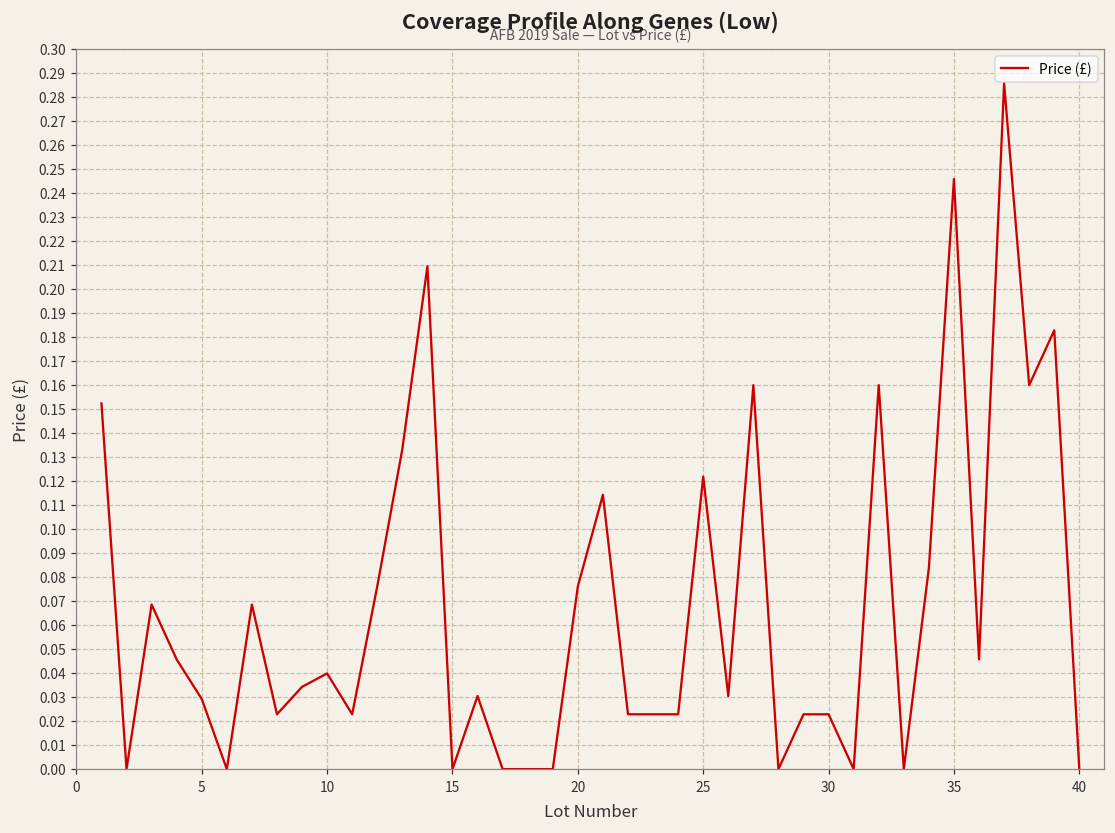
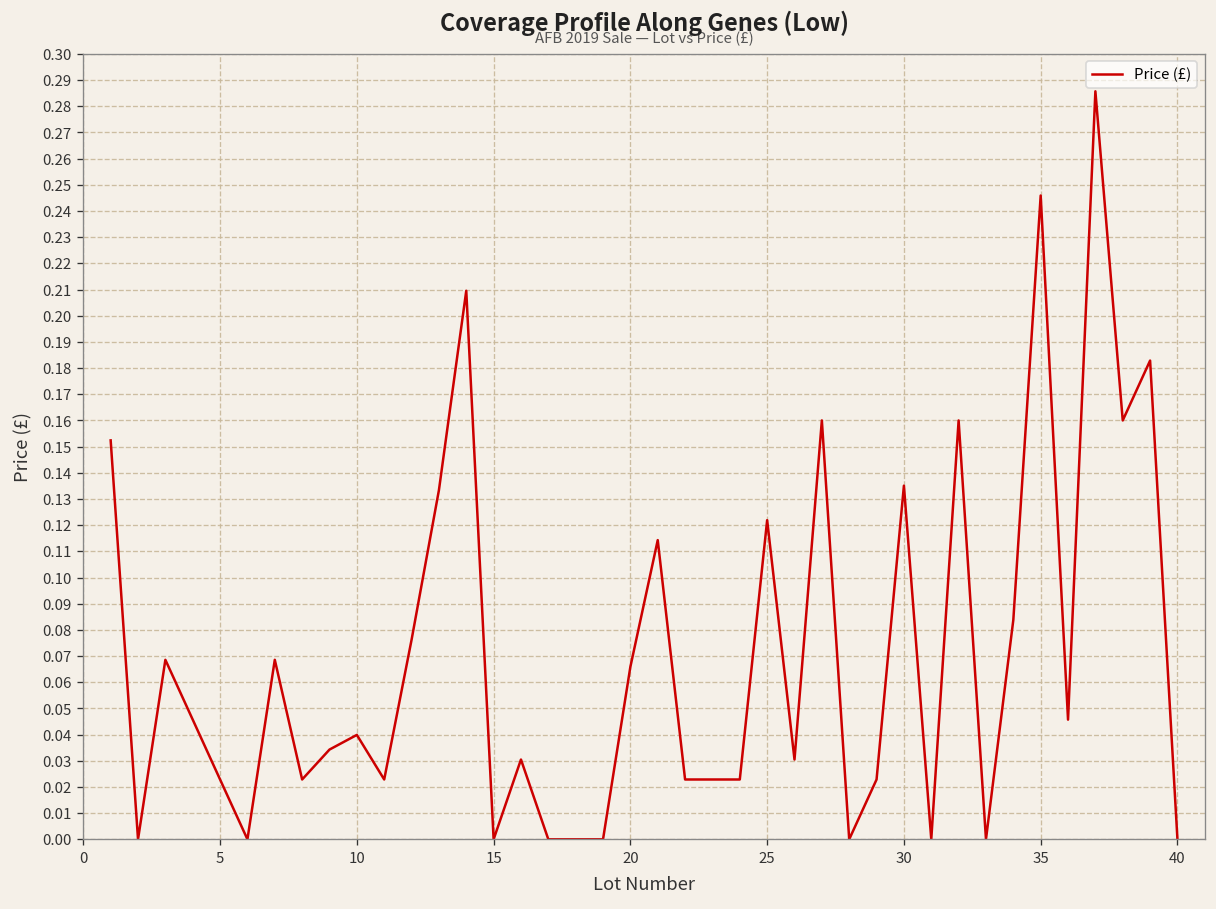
  {
-   "5": 0.029,
+   "5": 0.023,
    "10": 0.040,
    "15": 0.000,
-   "20": 0.076,
+   "20": 0.066,
    "25": 0.122,
-   "30": 0.023,
+   "30": 0.135,
    "35": 0.246,
    "40": 0.000
  }
